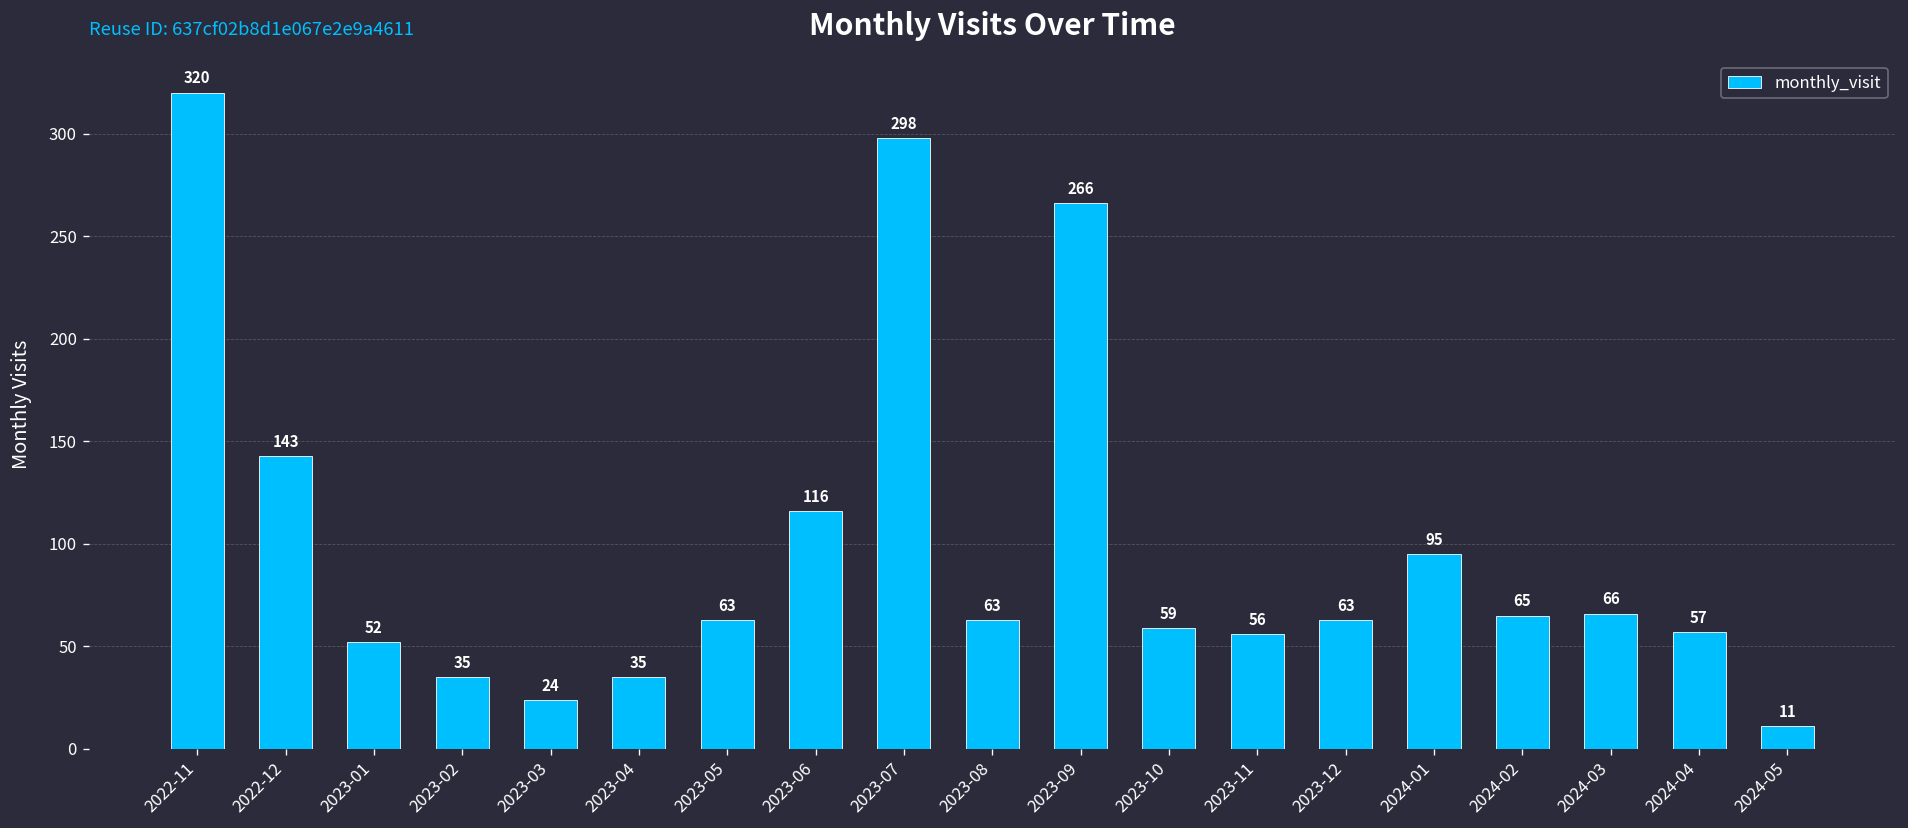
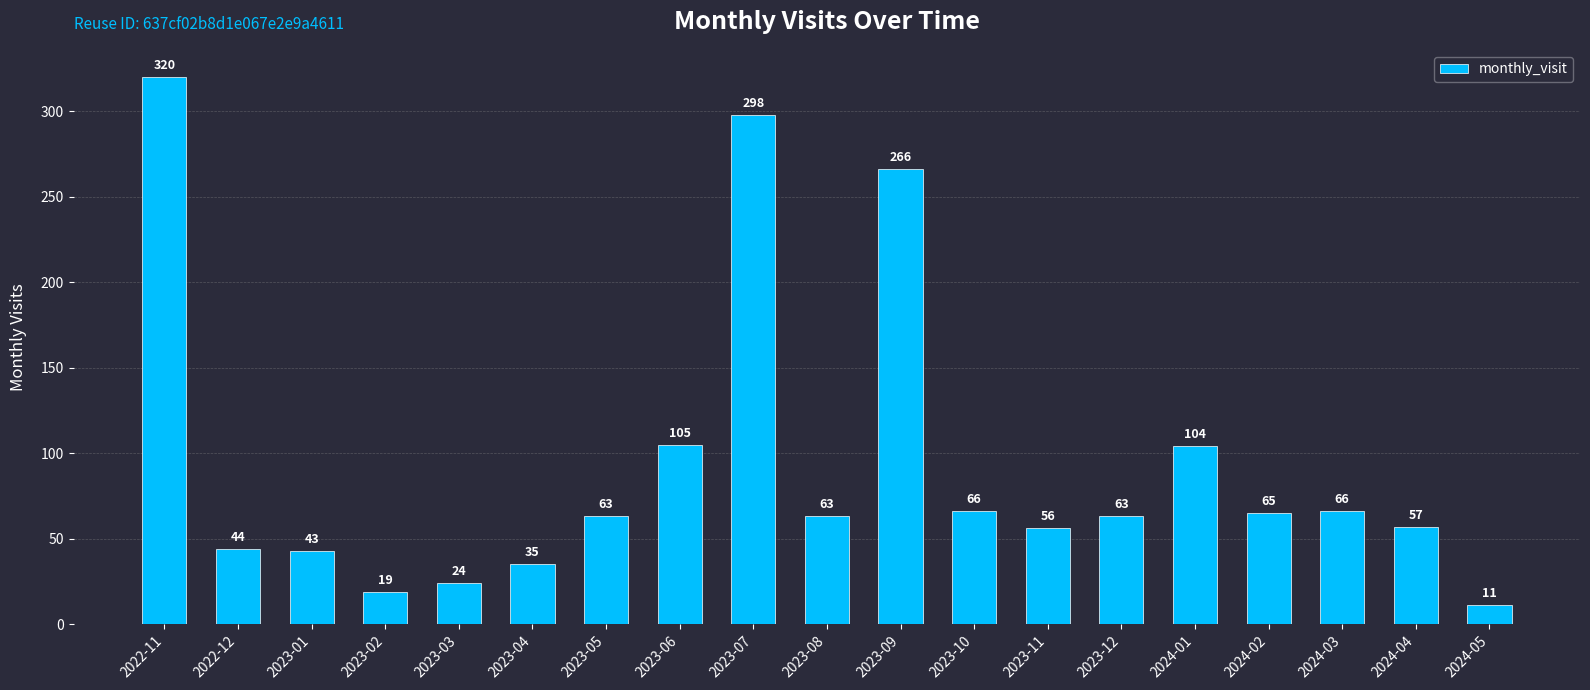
  {
    "2022-11": 320,
-   "2022-12": 143,
-   "2023-01": 52,
-   "2023-02": 35,
+   "2022-12": 44,
+   "2023-01": 43,
+   "2023-02": 19,
    "2023-03": 24,
    "2023-04": 35,
    "2023-05": 63,
-   "2023-06": 116,
+   "2023-06": 105,
    "2023-07": 298,
    "2023-08": 63,
    "2023-09": 266,
-   "2023-10": 59,
+   "2023-10": 66,
    "2023-11": 56,
    "2023-12": 63,
-   "2024-01": 95,
+   "2024-01": 104,
    "2024-02": 65,
    "2024-03": 66,
    "2024-04": 57,
    "2024-05": 11
  }
